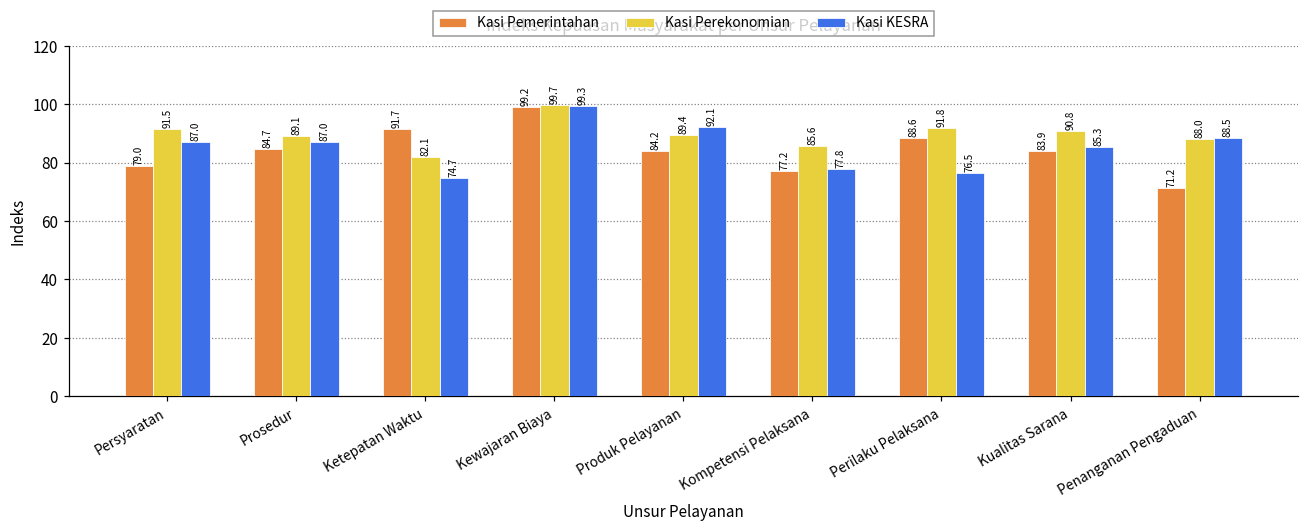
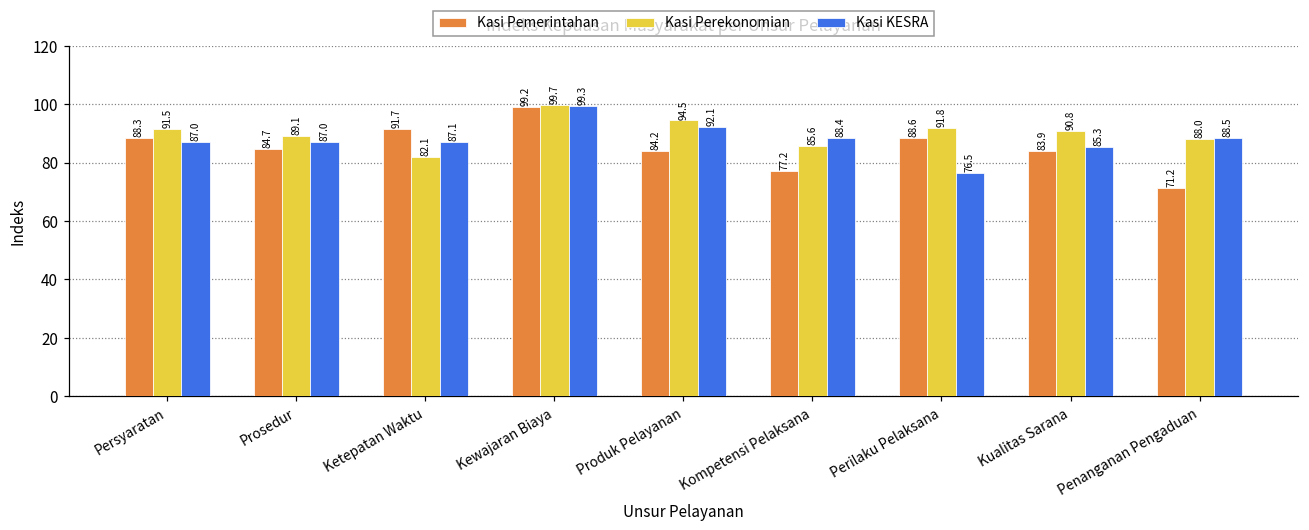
  {
    "Kasi Pemerintahan": {
-     "Persyaratan": 79.0,
+     "Persyaratan": 88.3,
      "Prosedur": 84.7,
      "Ketepatan Waktu": 91.7,
      "Kewajaran Biaya": 99.2,
      "Produk Pelayanan": 84.2,
      "Kompetensi Pelaksana": 77.2,
      "Perilaku Pelaksana": 88.6,
      "Kualitas Sarana": 83.9,
      "Penanganan Pengaduan": 71.2
    },
    "Kasi Perekonomian": {
      "Persyaratan": 91.5,
      "Prosedur": 89.1,
      "Ketepatan Waktu": 82.1,
      "Kewajaran Biaya": 99.7,
-     "Produk Pelayanan": 89.4,
+     "Produk Pelayanan": 94.5,
      "Kompetensi Pelaksana": 85.6,
      "Perilaku Pelaksana": 91.8,
      "Kualitas Sarana": 90.8,
      "Penanganan Pengaduan": 88.0
    },
    "Kasi KESRA": {
      "Persyaratan": 87.0,
      "Prosedur": 87.0,
-     "Ketepatan Waktu": 74.7,
+     "Ketepatan Waktu": 87.1,
      "Kewajaran Biaya": 99.3,
      "Produk Pelayanan": 92.1,
-     "Kompetensi Pelaksana": 77.8,
+     "Kompetensi Pelaksana": 88.4,
      "Perilaku Pelaksana": 76.5,
      "Kualitas Sarana": 85.3,
      "Penanganan Pengaduan": 88.5
    }
  }
